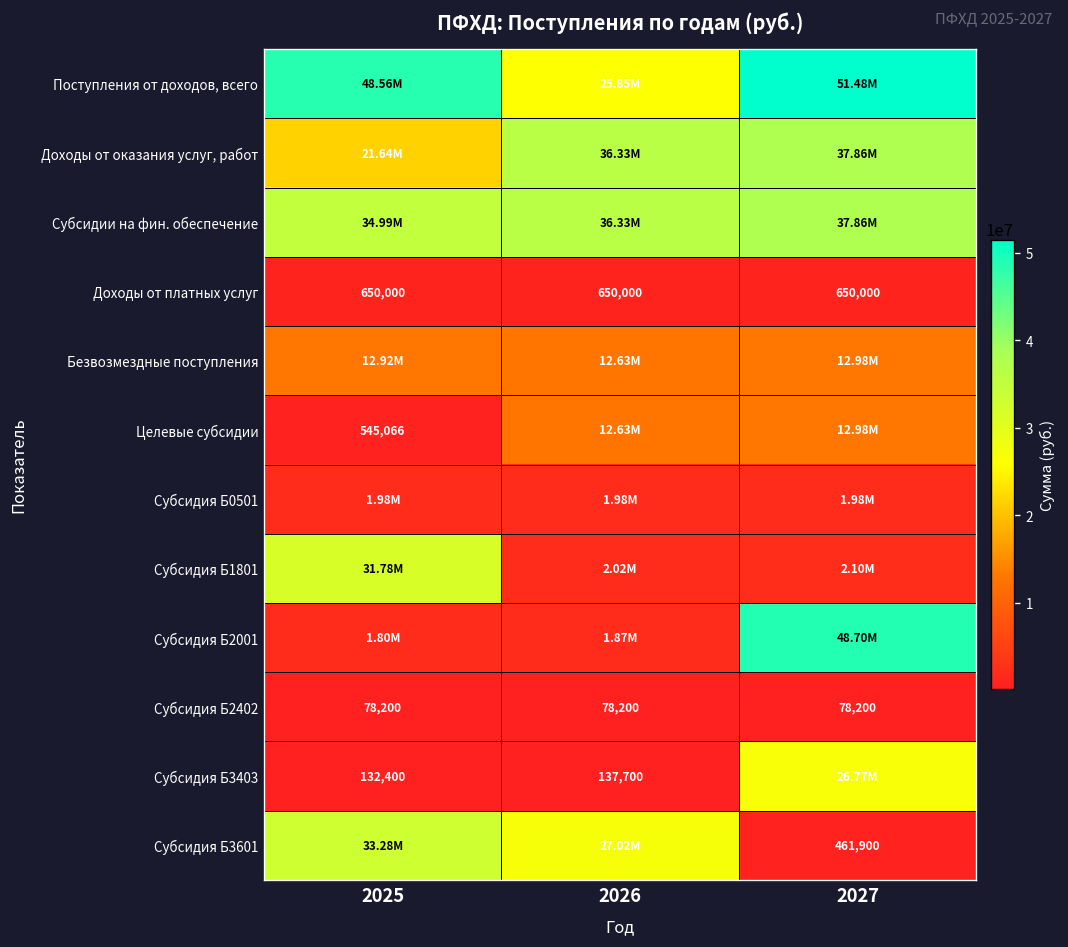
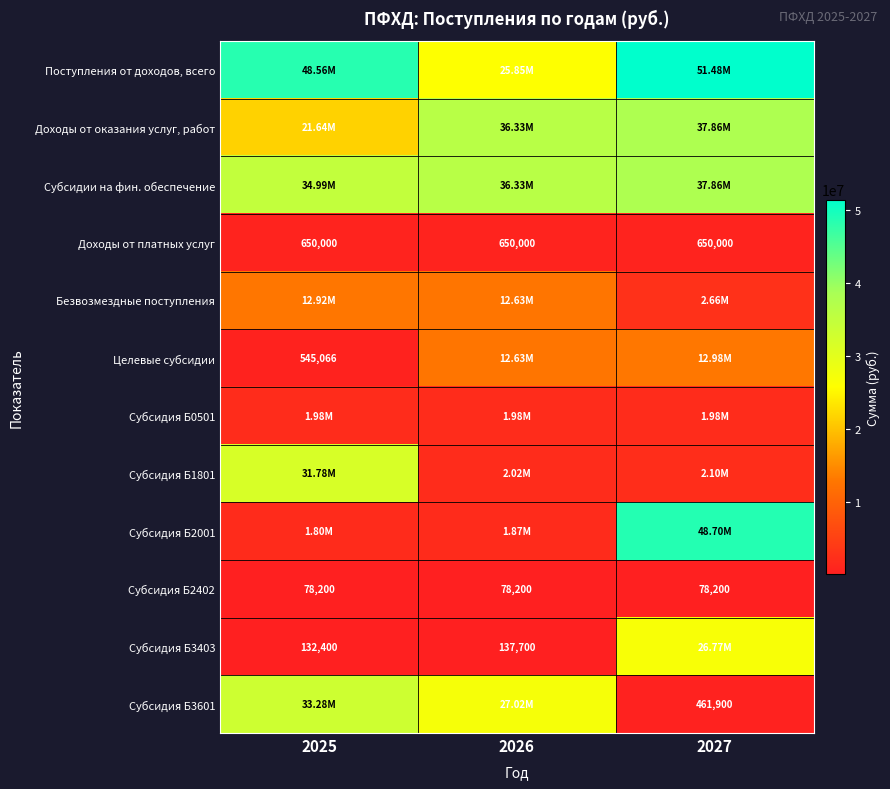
  {
    "Поступления от доходов, всего": {
      "2025": "48.56M",
      "2026": "25.85M",
      "2027": "51.48M"
    },
    "Доходы от оказания услуг, работ": {
      "2025": "21.64M",
      "2026": "36.33M",
      "2027": "37.86M"
    },
    "Субсидии на фин. обеспечение": {
      "2025": "34.99M",
      "2026": "36.33M",
      "2027": "37.86M"
    },
    "Доходы от платных услуг": {
      "2025": "650,000",
      "2026": "650,000",
      "2027": "650,000"
    },
    "Безвозмездные поступления": {
      "2025": "12.92M",
      "2026": "12.63M",
-     "2027": "12.98M"
+     "2027": "2.66M"
    },
    "Целевые субсидии": {
      "2025": "545,066",
      "2026": "12.63M",
      "2027": "12.98M"
    },
    "Субсидия Б0501": {
      "2025": "1.98M",
      "2026": "1.98M",
      "2027": "1.98M"
    },
    "Субсидия Б1801": {
      "2025": "31.78M",
      "2026": "2.02M",
      "2027": "2.10M"
    },
    "Субсидия Б2001": {
      "2025": "1.80M",
      "2026": "1.87M",
      "2027": "48.70M"
    },
    "Субсидия Б2402": {
      "2025": "78,200",
      "2026": "78,200",
      "2027": "78,200"
    },
    "Субсидия Б3403": {
      "2025": "132,400",
      "2026": "137,700",
      "2027": "26.77M"
    },
    "Субсидия Б3601": {
      "2025": "33.28M",
      "2026": "27.02M",
      "2027": "461,900"
    }
  }
